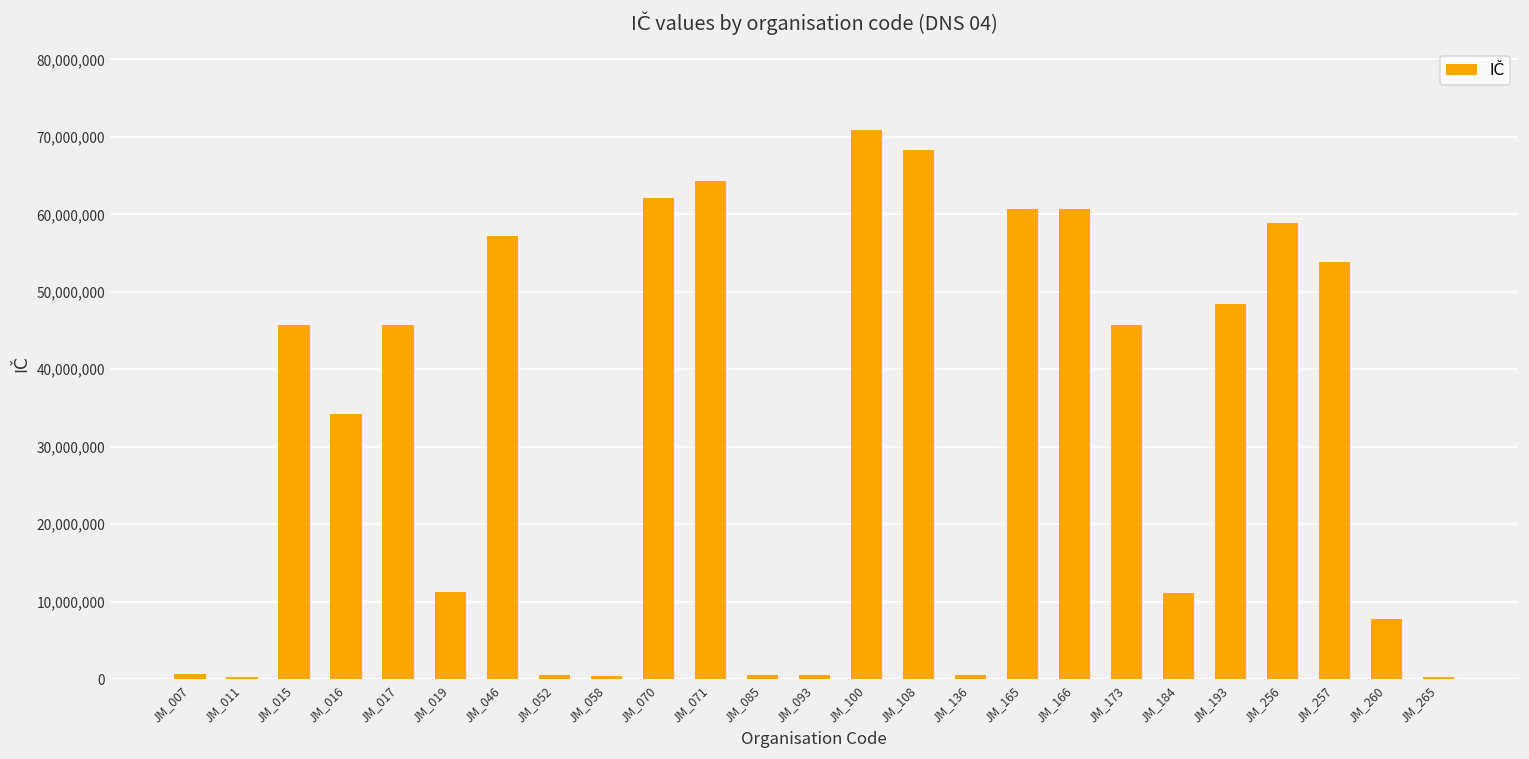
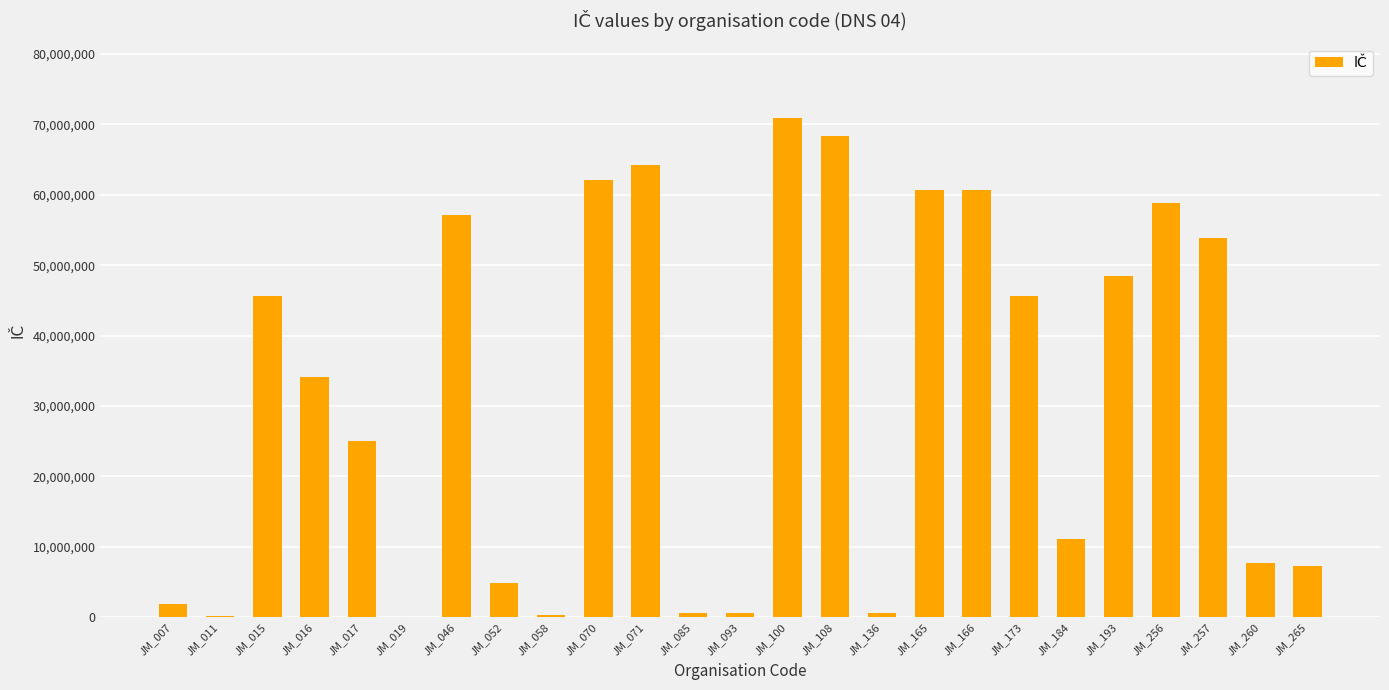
  {
-   "JM_007": "1,000,000",
+   "JM_007": "2,000,000",
    "JM_015": "46,000,000",
    "JM_016": "34,000,000",
-   "JM_017": "46,000,000",
-   "JM_019": "11,000,000",
+   "JM_017": "25,000,000",
+   "JM_019": "0",
    "JM_046": "57,000,000",
-   "JM_052": "1,000,000",
+   "JM_052": "5,000,000",
    "JM_070": "62,000,000",
    "JM_071": "64,000,000",
    "JM_085": "1,000,000",
    "JM_093": "1,000,000",
    "JM_100": "71,000,000",
    "JM_108": "68,000,000",
    "JM_136": "1,000,000",
    "JM_165": "61,000,000",
    "JM_166": "61,000,000",
    "JM_173": "46,000,000",
    "JM_184": "11,000,000",
    "JM_193": "48,000,000",
    "JM_256": "59,000,000",
    "JM_257": "54,000,000",
    "JM_260": "8,000,000",
-   "JM_265": "0"
+   "JM_265": "7,000,000"
  }
